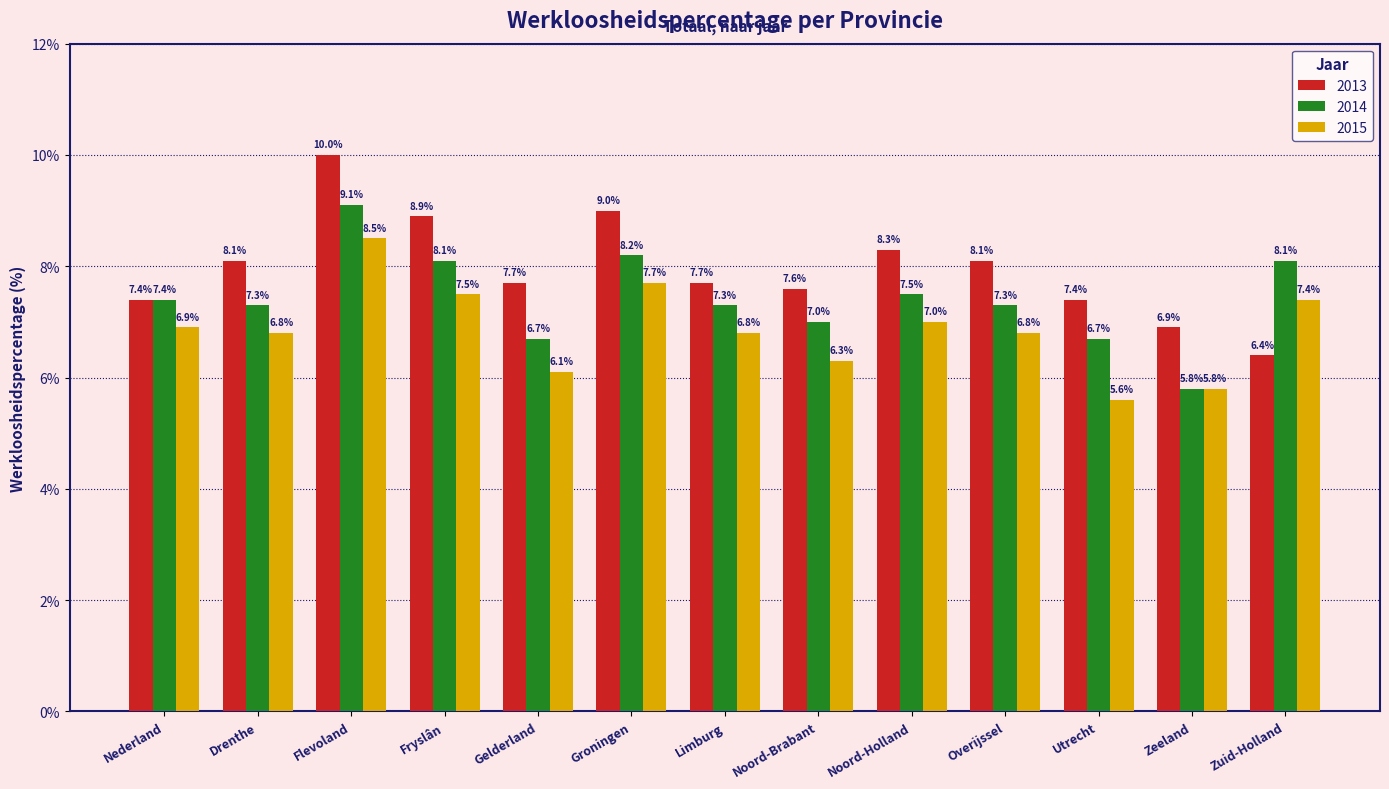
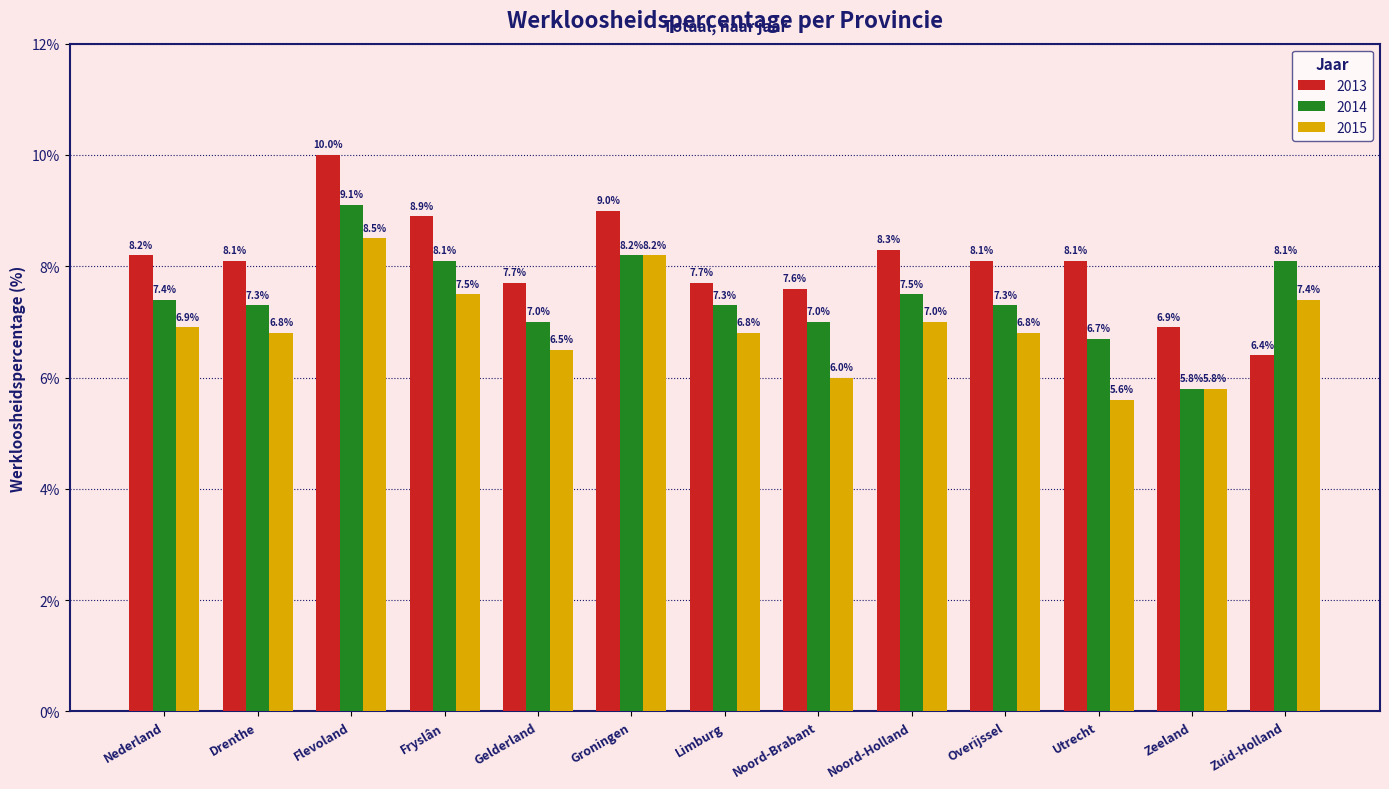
  {
    "2013": {
-     "Nederland": "7.4%",
+     "Nederland": "8.2%",
      "Drenthe": "8.1%",
      "Flevoland": "10.0%",
      "Fryslân": "8.9%",
      "Gelderland": "7.7%",
      "Groningen": "9.0%",
      "Limburg": "7.7%",
      "Noord-Brabant": "7.6%",
      "Noord-Holland": "8.3%",
      "Overijssel": "8.1%",
-     "Utrecht": "7.4%",
+     "Utrecht": "8.1%",
      "Zeeland": "6.9%",
      "Zuid-Holland": "6.4%"
    },
    "2014": {
      "Nederland": "7.4%",
      "Drenthe": "7.3%",
      "Flevoland": "9.1%",
      "Fryslân": "8.1%",
-     "Gelderland": "6.7%",
+     "Gelderland": "7.0%",
      "Groningen": "8.2%",
      "Limburg": "7.3%",
      "Noord-Brabant": "7.0%",
      "Noord-Holland": "7.5%",
      "Overijssel": "7.3%",
      "Utrecht": "6.7%",
      "Zeeland": "5.8%",
      "Zuid-Holland": "8.1%"
    },
    "2015": {
      "Nederland": "6.9%",
      "Drenthe": "6.8%",
      "Flevoland": "8.5%",
      "Fryslân": "7.5%",
-     "Gelderland": "6.1%",
-     "Groningen": "7.7%",
+     "Gelderland": "6.5%",
+     "Groningen": "8.2%",
      "Limburg": "6.8%",
-     "Noord-Brabant": "6.3%",
+     "Noord-Brabant": "6.0%",
      "Noord-Holland": "7.0%",
      "Overijssel": "6.8%",
      "Utrecht": "5.6%",
      "Zeeland": "5.8%",
      "Zuid-Holland": "7.4%"
    }
  }
